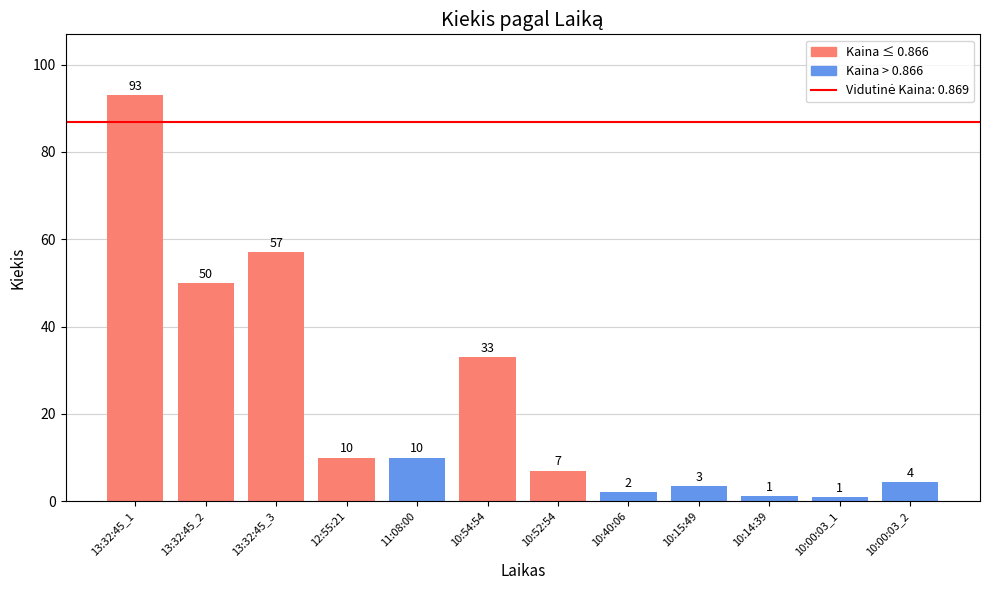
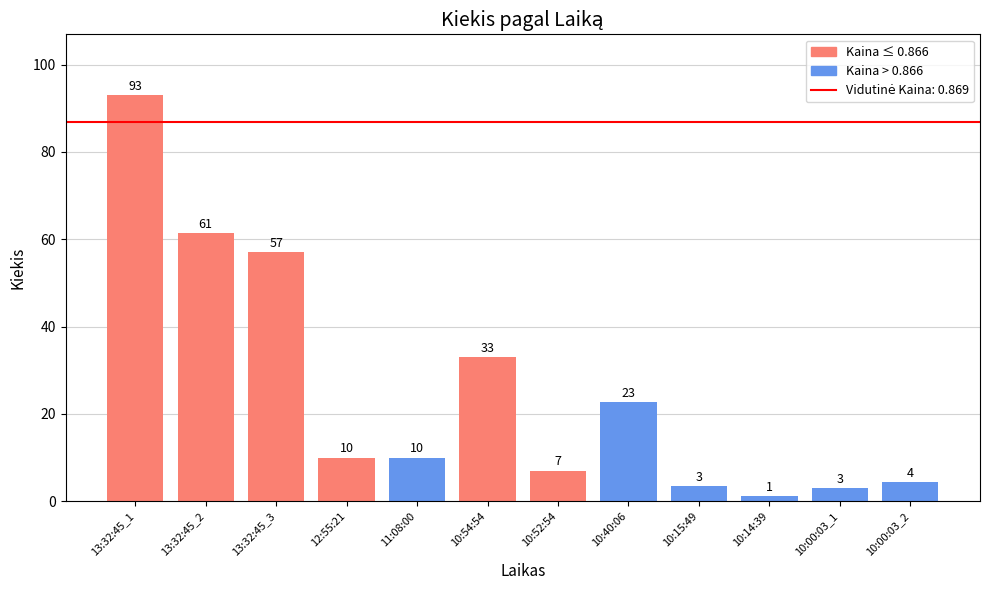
  {
    "13:32:45_1": 93,
-   "13:32:45_2": 50,
+   "13:32:45_2": 61,
    "13:32:45_3": 57,
    "12:55:21": 10,
    "11:08:00": 10,
    "10:54:54": 33,
    "10:52:54": 7,
-   "10:40:06": 2,
+   "10:40:06": 23,
    "10:15:49": 3,
    "10:14:39": 1,
-   "10:00:03_1": 1,
+   "10:00:03_1": 3,
    "10:00:03_2": 4
  }
